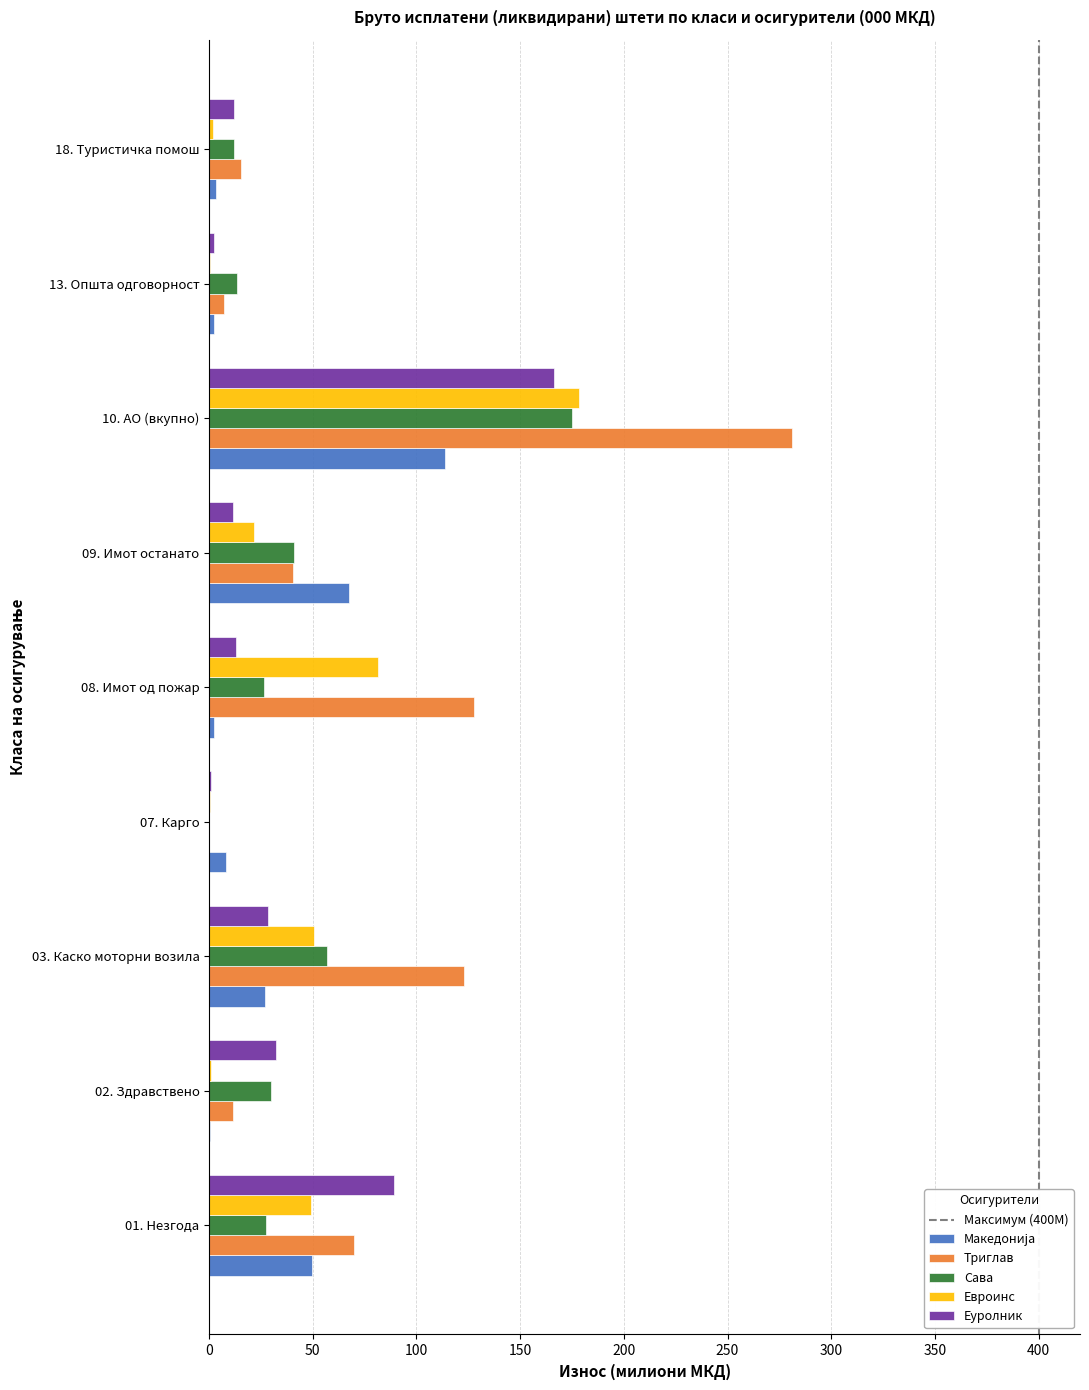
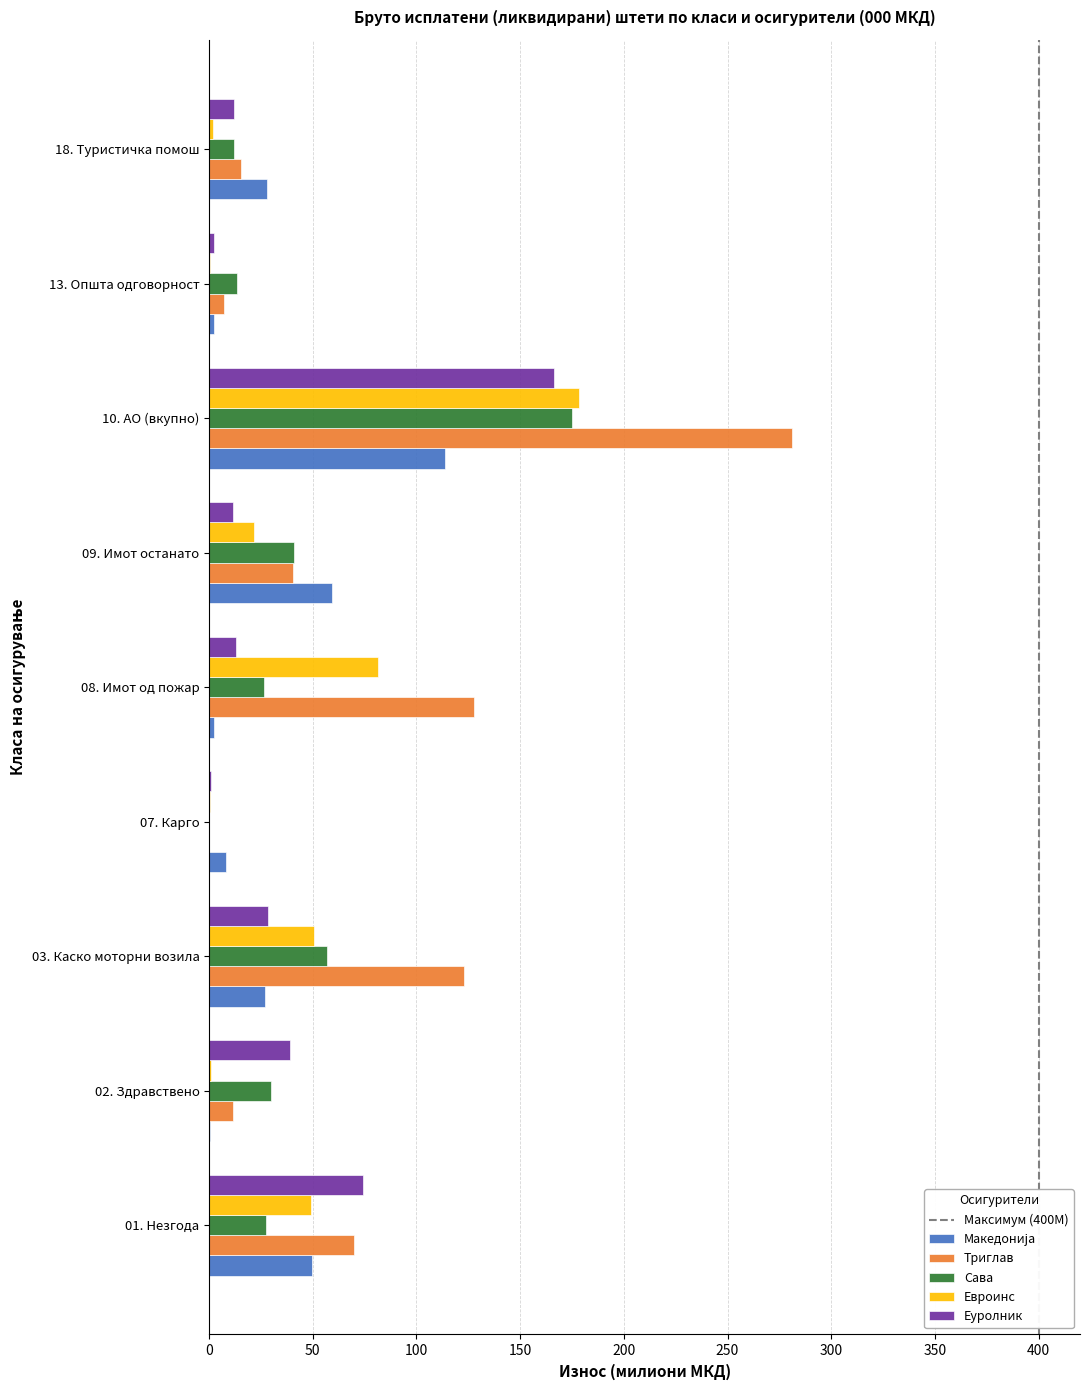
  {
    "Македонија": {
-     "18. Туристичка помош": 4,
+     "18. Туристичка помош": 28,
      "13. Општа одговорност": 2,
      "10. АО (вкупно)": 114,
-     "09. Имот останато": 68,
+     "09. Имот останато": 59,
      "08. Имот од пожар": 2,
      "07. Карго": 8,
      "03. Каско моторни возила": 27,
      "01. Незгода": 50
    },
    "Триглав": {
      "18. Туристичка помош": 15,
      "13. Општа одговорност": 7,
      "10. АО (вкупно)": 281,
      "09. Имот останато": 40,
      "08. Имот од пожар": 128,
      "07. Карго": 0,
      "03. Каско моторни возила": 123,
      "02. Здравствено": 11,
      "01. Незгода": 70
    },
    "Сава": {
      "18. Туристичка помош": 12,
      "13. Општа одговорност": 13,
      "10. АО (вкупно)": 175,
      "09. Имот останато": 41,
      "08. Имот од пожар": 27,
      "03. Каско моторни возила": 57,
      "02. Здравствено": 30,
      "01. Незгода": 28
    },
    "Евроинс": {
      "18. Туристичка помош": 2,
      "10. АО (вкупно)": 178,
      "09. Имот останато": 22,
      "08. Имот од пожар": 81,
      "03. Каско моторни возила": 51,
      "01. Незгода": 49
    },
    "Еуролник": {
      "18. Туристичка помош": 12,
      "13. Општа одговорност": 2,
      "10. АО (вкупно)": 166,
      "09. Имот останато": 11,
      "08. Имот од пожар": 13,
      "03. Каско моторни возила": 29,
-     "02. Здравствено": 32,
-     "01. Незгода": 89
+     "02. Здравствено": 39,
+     "01. Незгода": 74
    }
  }
